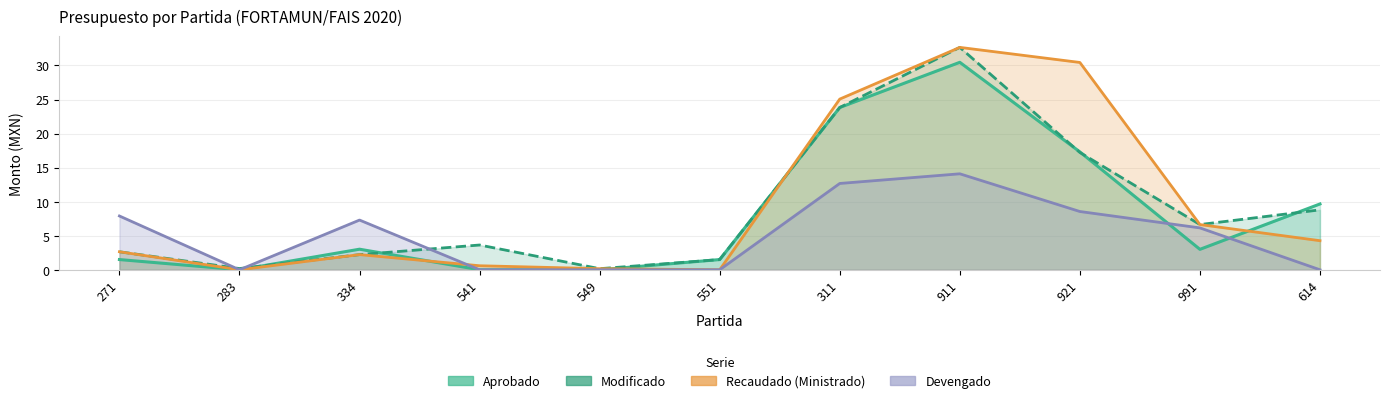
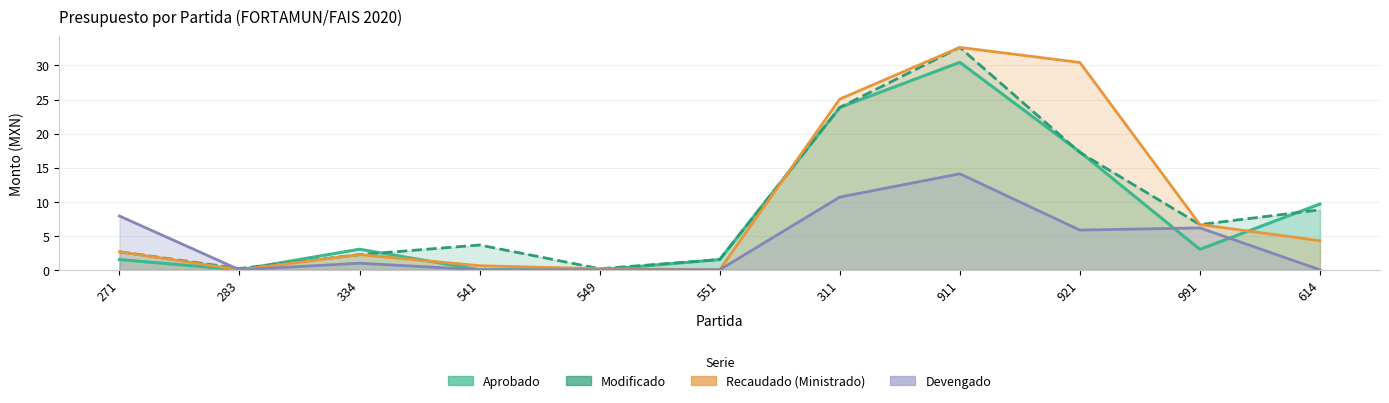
  {
    "Recaudado (Ministrado)": {
      "541": 1,
      "311": 25,
      "921": 30,
      "614": 4
    },
    "Devengado": {
      "271": 8,
-     "334": 7,
-     "311": 13,
+     "334": 1,
+     "311": 11,
      "911": 14,
-     "921": 9,
+     "921": 6,
      "991": 6,
      "614": 0
    }
  }
